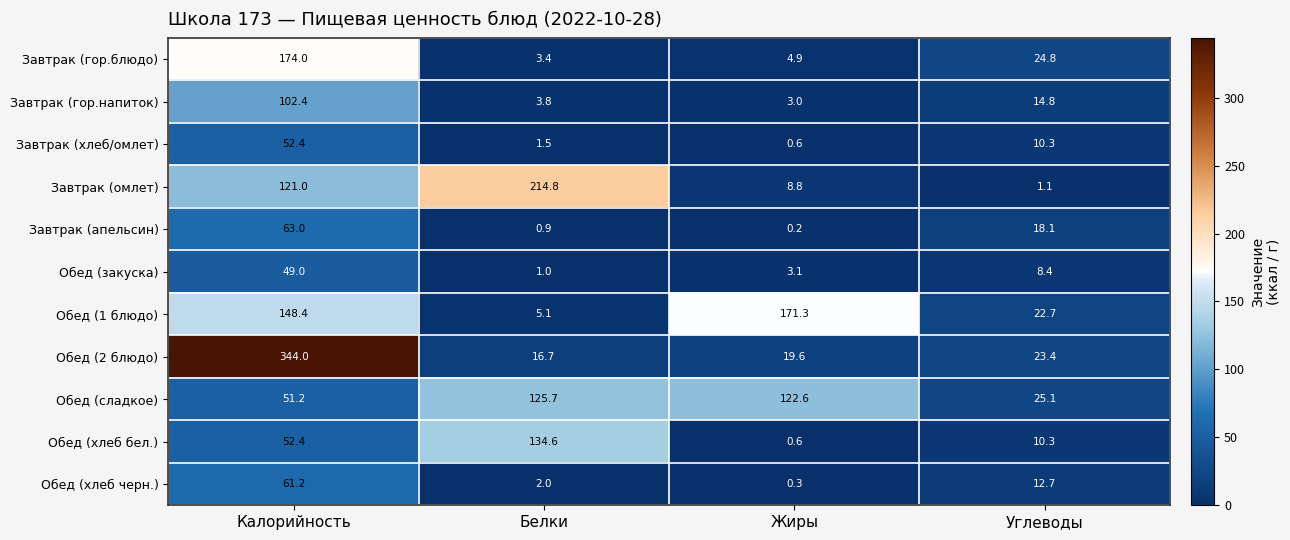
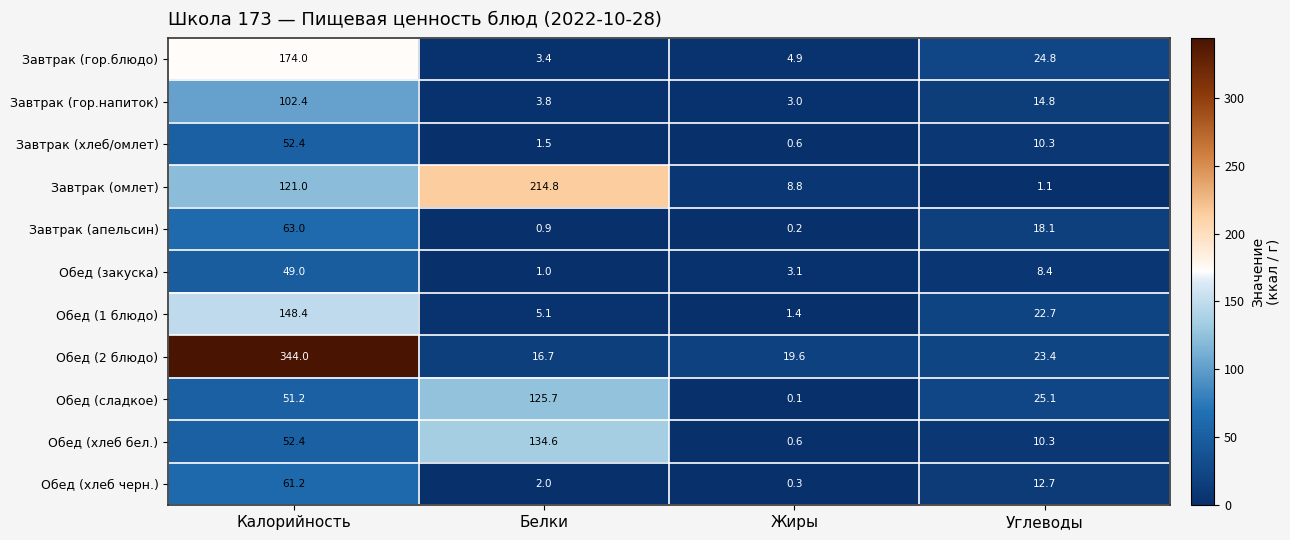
  {
    "Завтрак (гор.блюдо)": {
      "Калорийность": 174.0,
      "Белки": 3.4,
      "Жиры": 4.9,
      "Углеводы": 24.8
    },
    "Завтрак (гор.напиток)": {
      "Калорийность": 102.4,
      "Белки": 3.8,
      "Жиры": 3.0,
      "Углеводы": 14.8
    },
    "Завтрак (хлеб/омлет)": {
      "Калорийность": 52.4,
      "Белки": 1.5,
      "Жиры": 0.6,
      "Углеводы": 10.3
    },
    "Завтрак (омлет)": {
      "Калорийность": 121.0,
      "Белки": 214.8,
      "Жиры": 8.8,
      "Углеводы": 1.1
    },
    "Завтрак (апельсин)": {
      "Калорийность": 63.0,
      "Белки": 0.9,
      "Жиры": 0.2,
      "Углеводы": 18.1
    },
    "Обед (закуска)": {
      "Калорийность": 49.0,
      "Белки": 1.0,
      "Жиры": 3.1,
      "Углеводы": 8.4
    },
    "Обед (1 блюдо)": {
      "Калорийность": 148.4,
      "Белки": 5.1,
-     "Жиры": 171.3,
+     "Жиры": 1.4,
      "Углеводы": 22.7
    },
    "Обед (2 блюдо)": {
      "Калорийность": 344.0,
      "Белки": 16.7,
      "Жиры": 19.6,
      "Углеводы": 23.4
    },
    "Обед (сладкое)": {
      "Калорийность": 51.2,
      "Белки": 125.7,
-     "Жиры": 122.6,
+     "Жиры": 0.1,
      "Углеводы": 25.1
    },
    "Обед (хлеб бел.)": {
      "Калорийность": 52.4,
      "Белки": 134.6,
      "Жиры": 0.6,
      "Углеводы": 10.3
    },
    "Обед (хлеб черн.)": {
      "Калорийность": 61.2,
      "Белки": 2.0,
      "Жиры": 0.3,
      "Углеводы": 12.7
    }
  }
